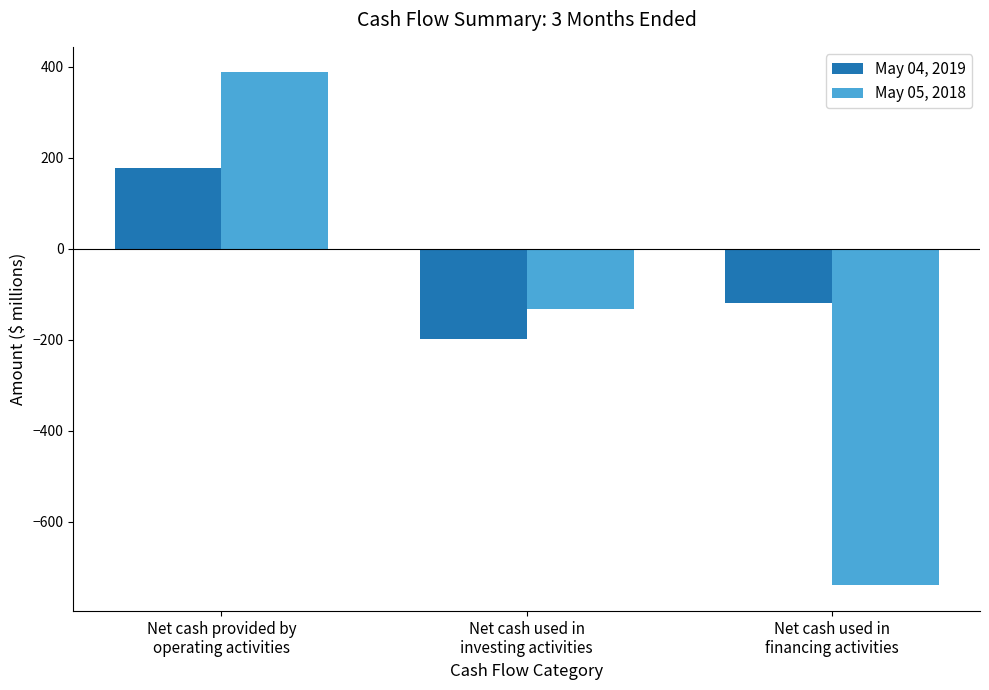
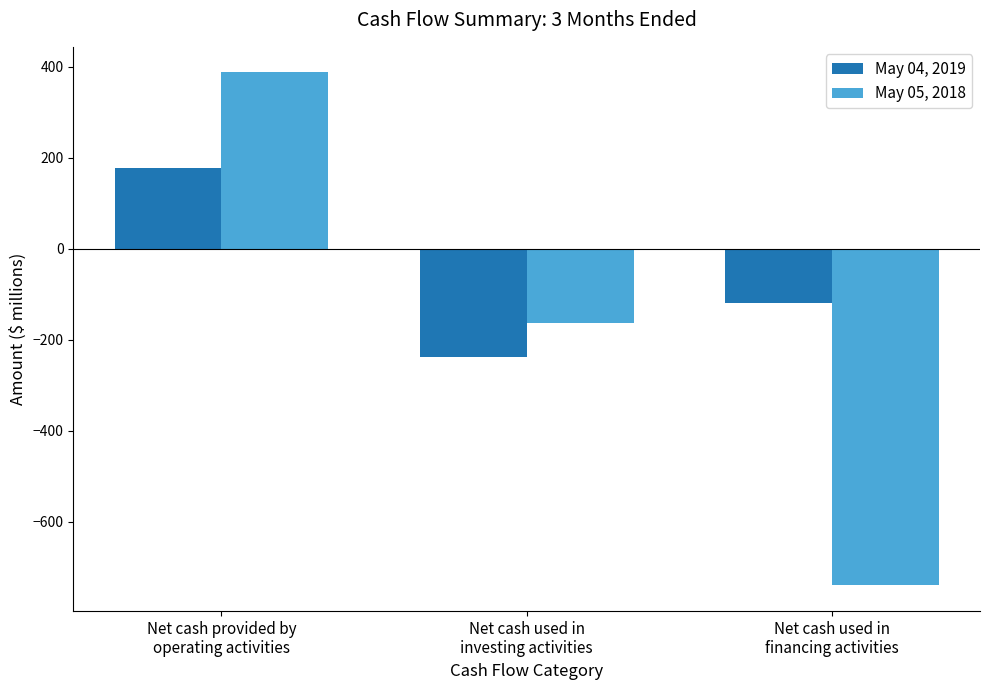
  {
    "May 04, 2019": {
      "Net cash provided by operating activities": 180,
-     "Net cash used in investing activities": -200,
+     "Net cash used in investing activities": -240,
      "Net cash used in financing activities": -120
    },
    "May 05, 2018": {
      "Net cash provided by operating activities": 390,
-     "Net cash used in investing activities": -130,
+     "Net cash used in investing activities": -160,
      "Net cash used in financing activities": -740
    }
  }
